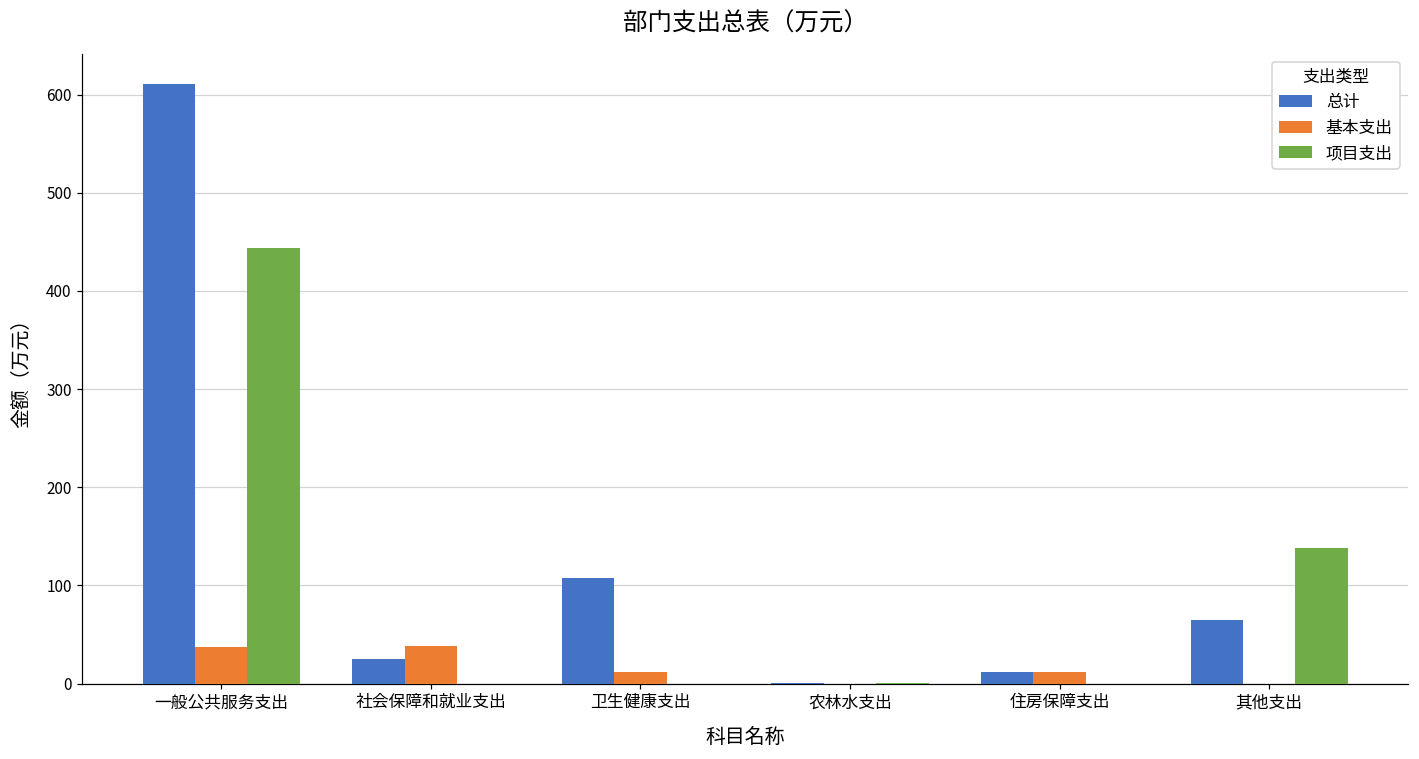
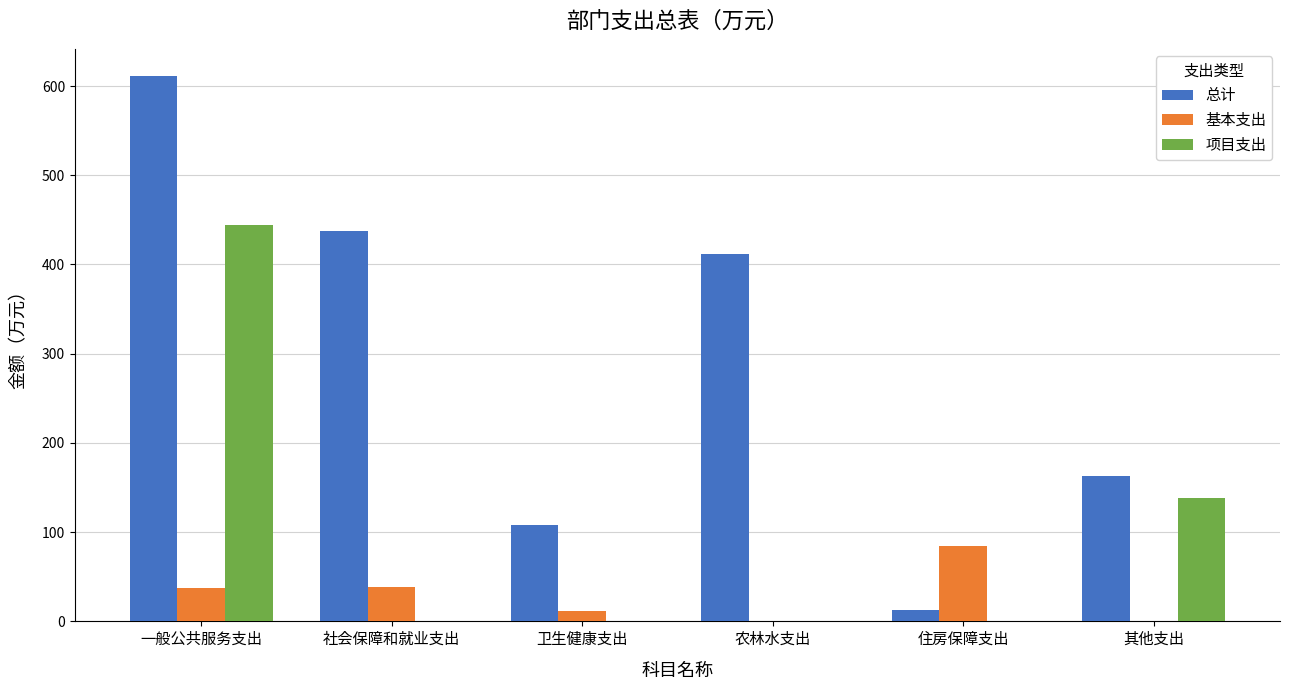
  {
    "总计": {
      "一般公共服务支出": 610,
-     "社会保障和就业支出": 30,
+     "社会保障和就业支出": 440,
      "卫生健康支出": 110,
-     "农林水支出": 0,
+     "农林水支出": 410,
      "住房保障支出": 10,
-     "其他支出": 70
+     "其他支出": 160
    },
    "基本支出": {
      "一般公共服务支出": 40,
      "社会保障和就业支出": 40,
      "卫生健康支出": 10,
      "农林水支出": 0,
-     "住房保障支出": 10,
+     "住房保障支出": 80,
      "其他支出": 0
    },
    "项目支出": {
      "一般公共服务支出": 440,
      "社会保障和就业支出": 0,
      "卫生健康支出": 0,
      "住房保障支出": 0,
      "其他支出": 140
    }
  }
